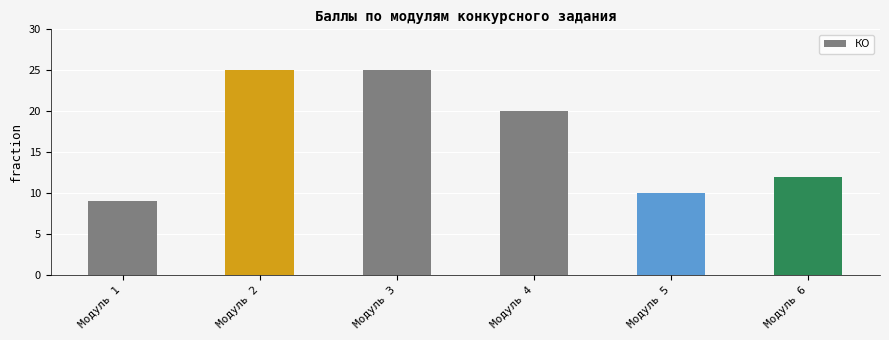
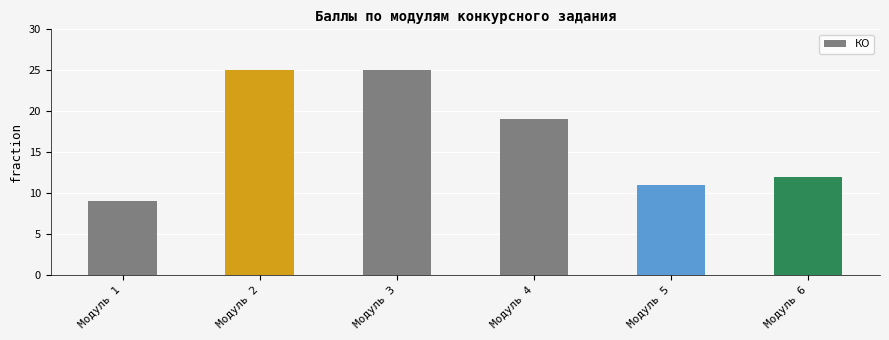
  {
    "Модуль 1": 9,
    "Модуль 2": 25,
    "Модуль 3": 25,
-   "Модуль 4": 20,
-   "Модуль 5": 10,
+   "Модуль 4": 19,
+   "Модуль 5": 11,
    "Модуль 6": 12
  }
